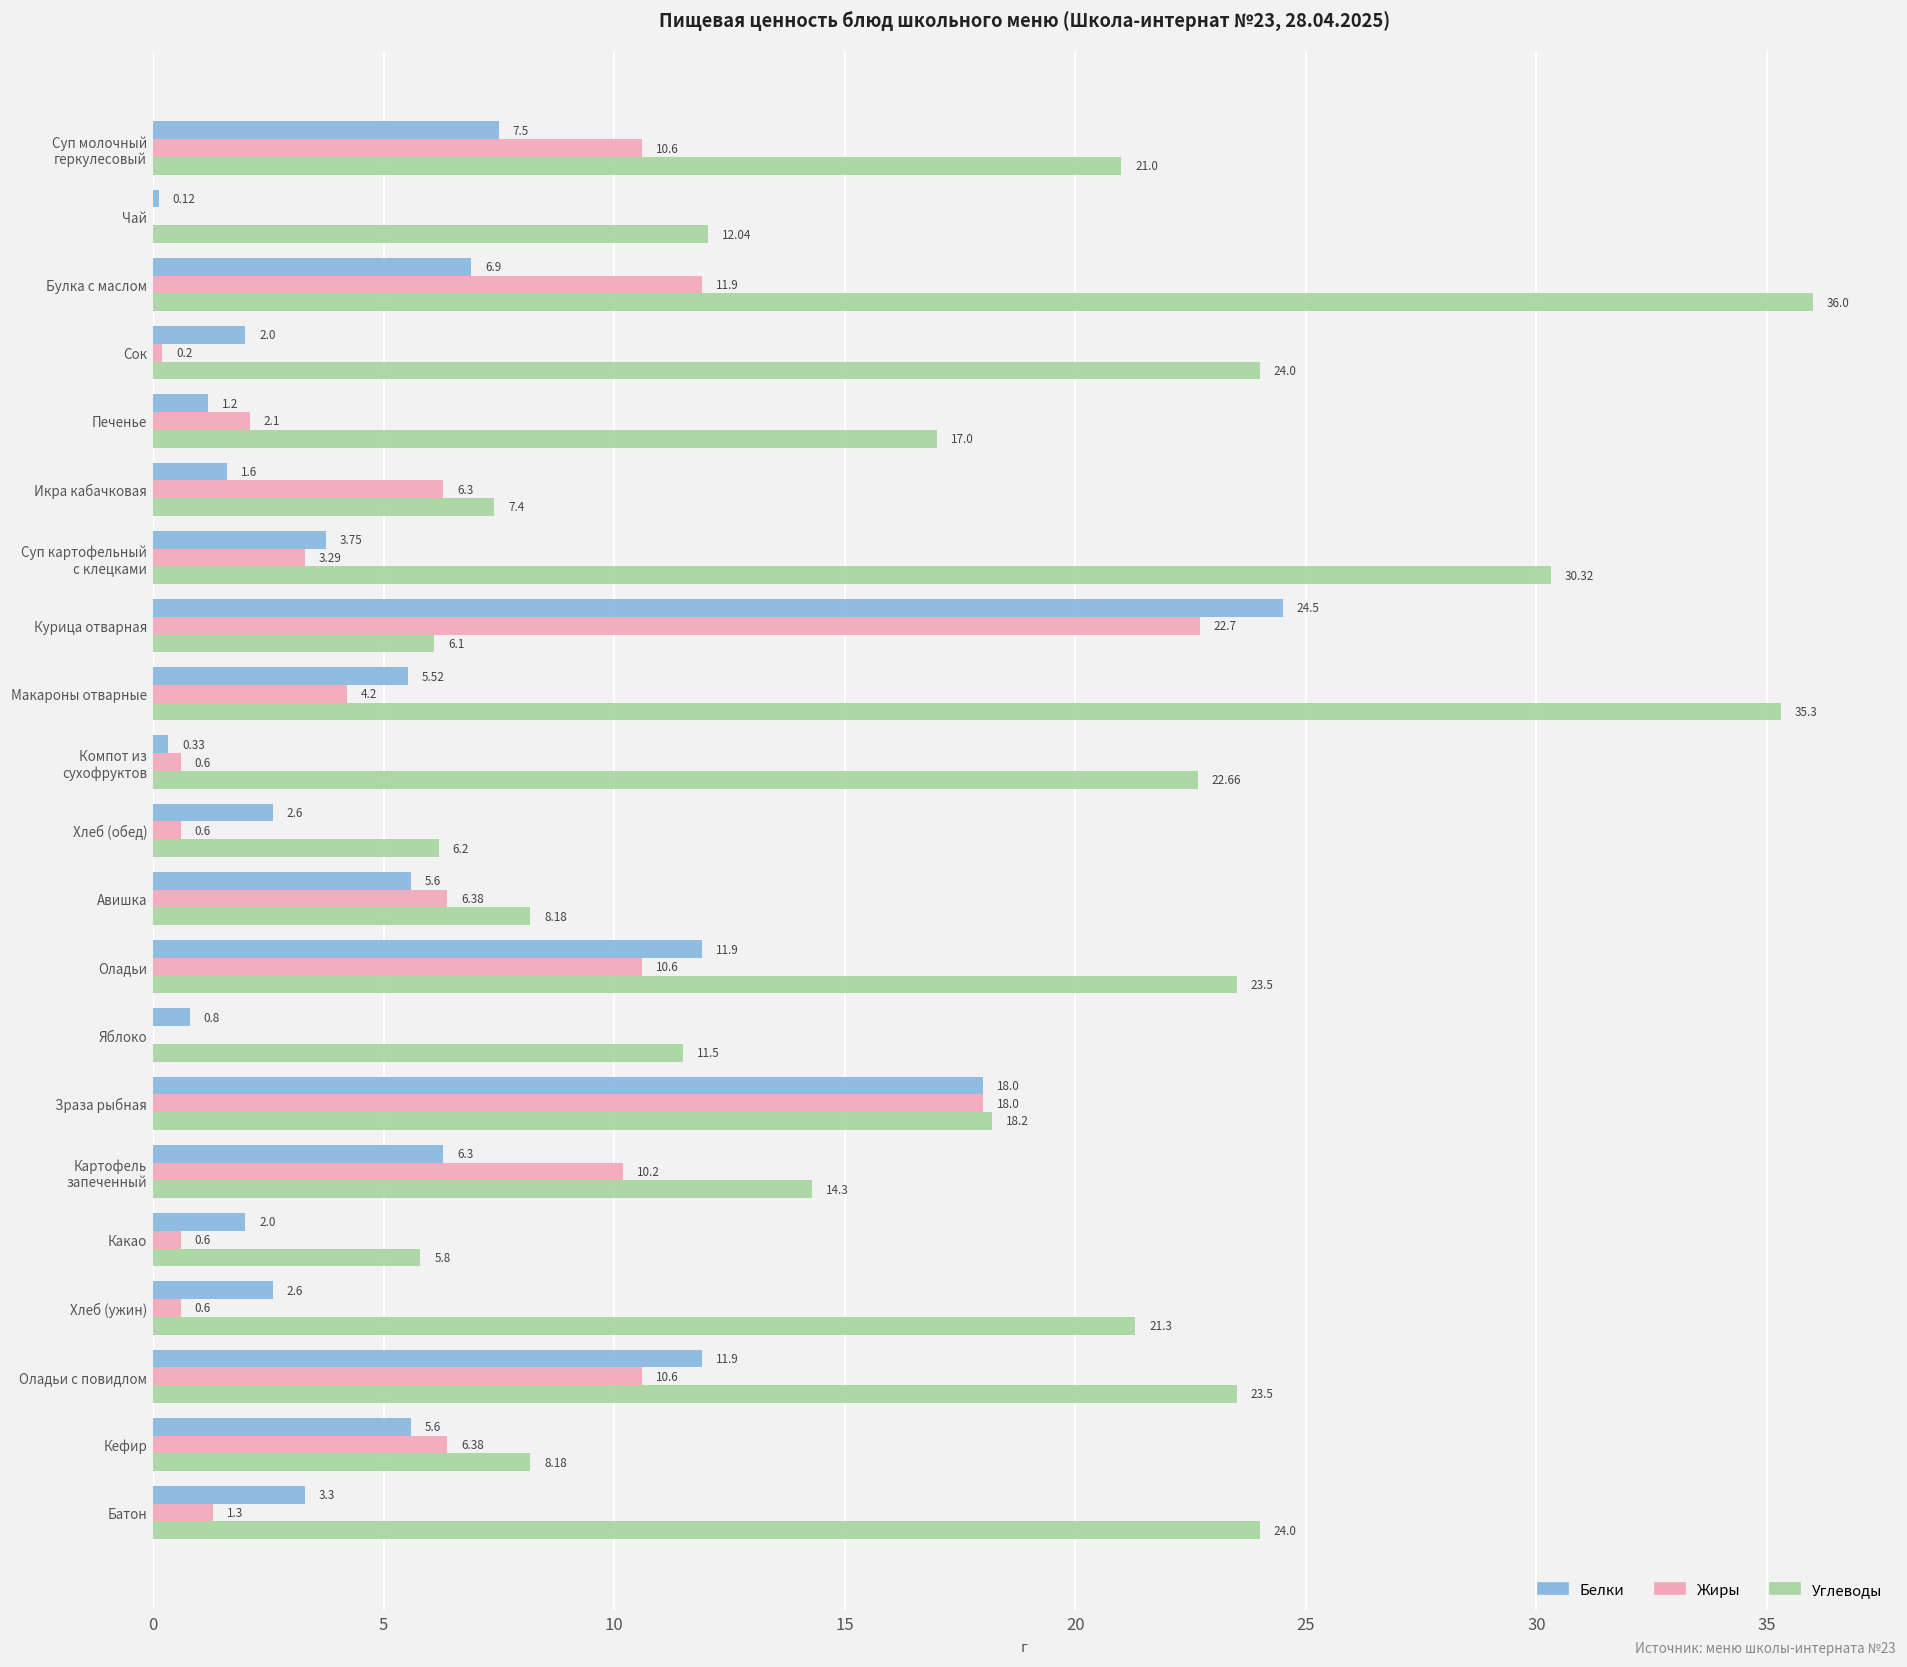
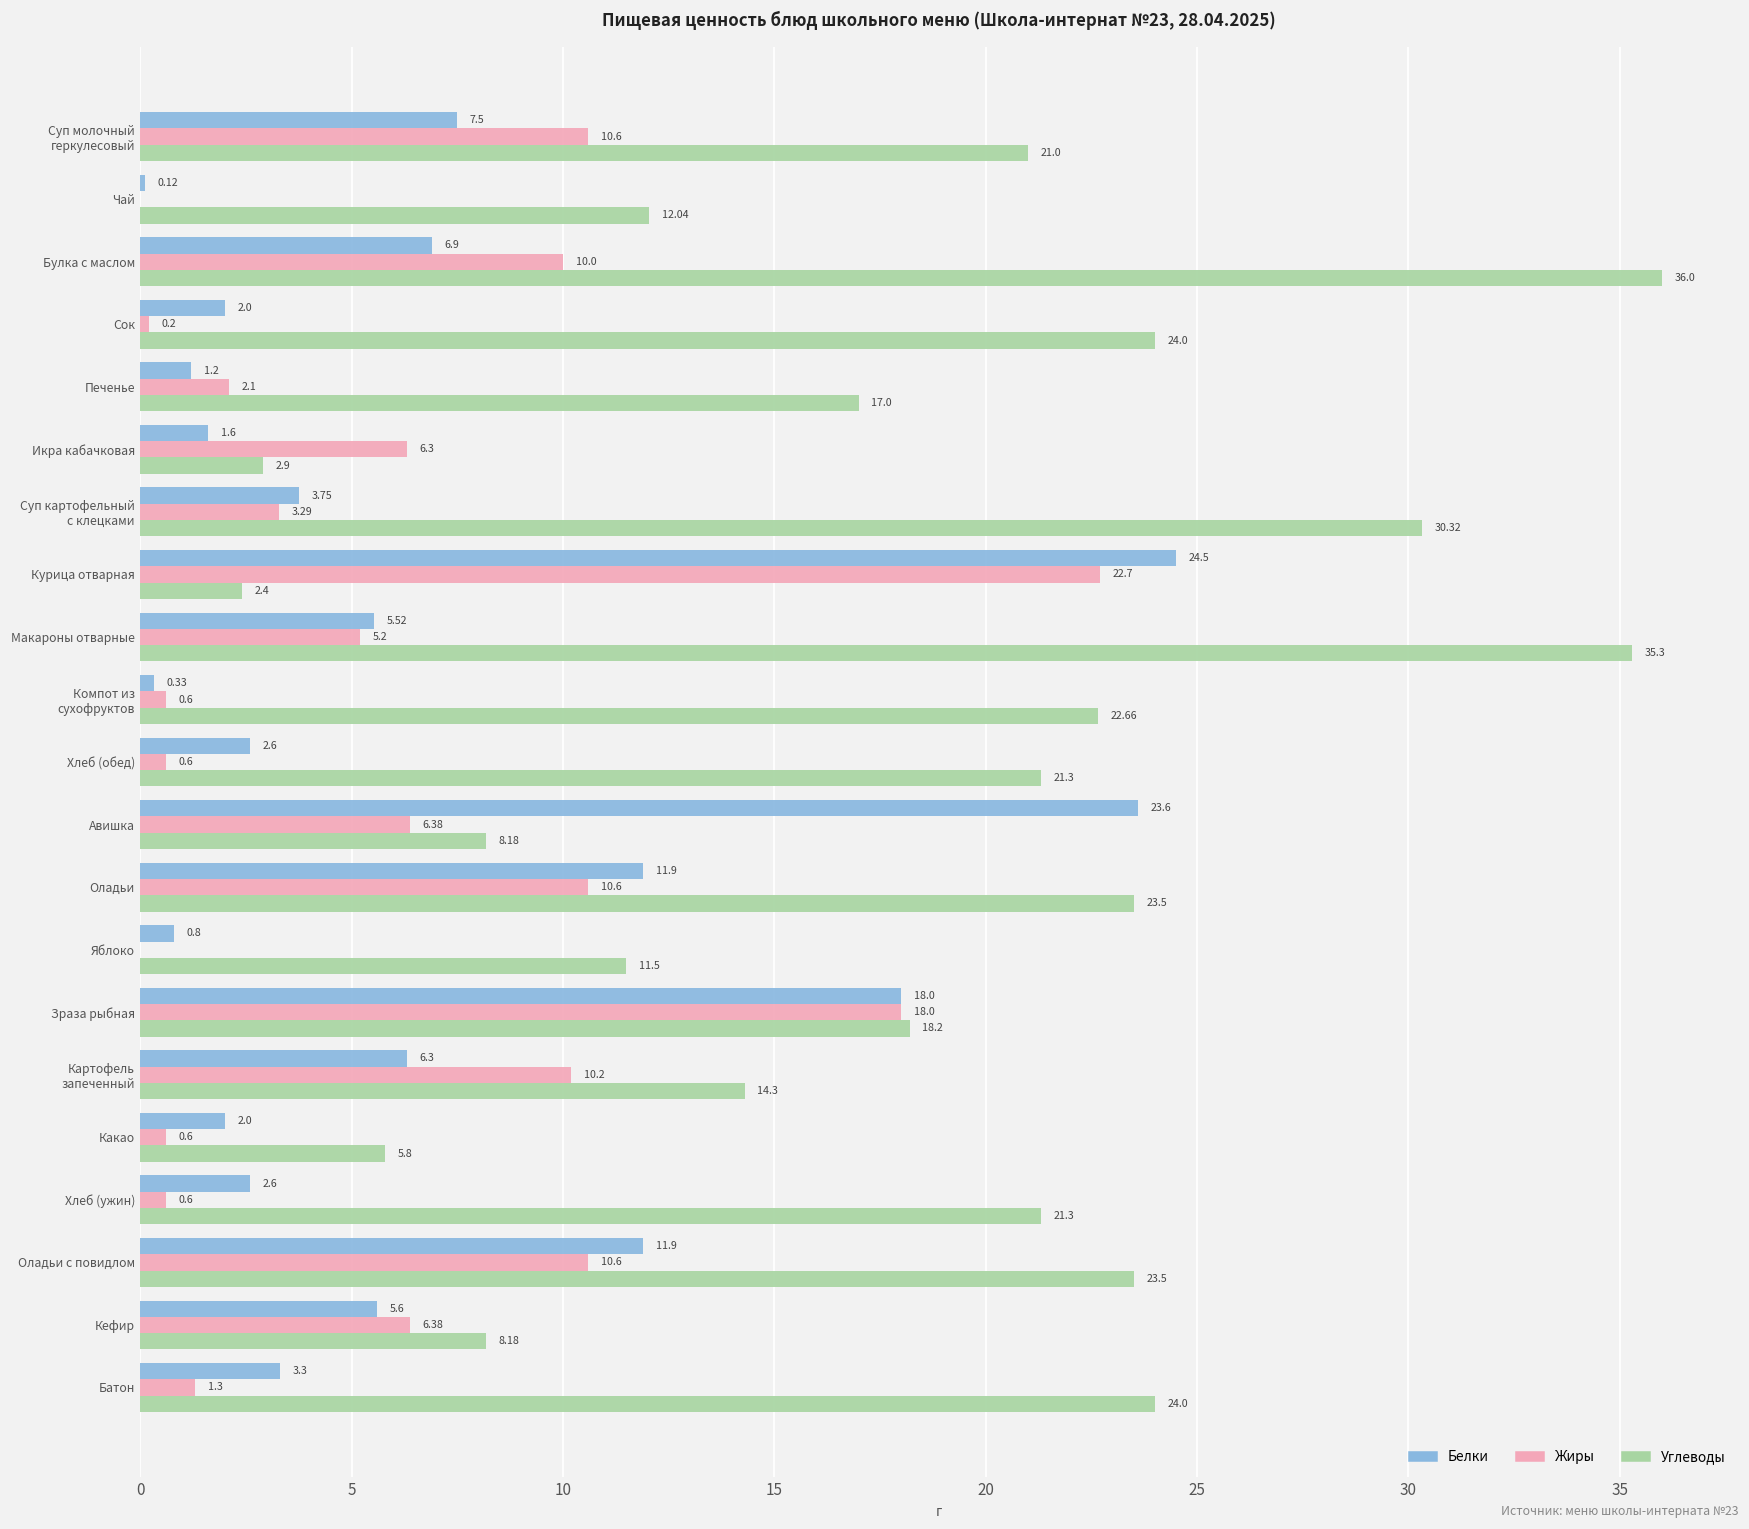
  {
    "Белки": {
      "Суп молочный геркулесовый": 7.5,
      "Чай": 0.12,
      "Булка с маслом": 6.9,
      "Сок": 2.0,
      "Печенье": 1.2,
      "Икра кабачковая": 1.6,
      "Суп картофельный с клецками": 3.75,
      "Курица отварная": 24.5,
      "Макароны отварные": 5.52,
      "Компот из сухофруктов": 0.33,
      "Хлеб (обед)": 2.6,
-     "Авишка": 5.6,
+     "Авишка": 23.6,
      "Оладьи": 11.9,
      "Яблоко": 0.8,
      "Зраза рыбная": 18.0,
      "Картофель запеченный": 6.3,
      "Какао": 2.0,
      "Хлеб (ужин)": 2.6,
      "Оладьи с повидлом": 11.9,
      "Кефир": 5.6,
      "Батон": 3.3
    },
    "Жиры": {
      "Суп молочный геркулесовый": 10.6,
-     "Булка с маслом": 11.9,
+     "Булка с маслом": 10.0,
      "Сок": 0.2,
      "Печенье": 2.1,
      "Икра кабачковая": 6.3,
      "Суп картофельный с клецками": 3.29,
      "Курица отварная": 22.7,
-     "Макароны отварные": 4.2,
+     "Макароны отварные": 5.2,
      "Компот из сухофруктов": 0.6,
      "Хлеб (обед)": 0.6,
      "Авишка": 6.38,
      "Оладьи": 10.6,
      "Зраза рыбная": 18.0,
      "Картофель запеченный": 10.2,
      "Какао": 0.6,
      "Хлеб (ужин)": 0.6,
      "Оладьи с повидлом": 10.6,
      "Кефир": 6.38,
      "Батон": 1.3
    },
    "Углеводы": {
      "Суп молочный геркулесовый": 21.0,
      "Чай": 12.04,
      "Булка с маслом": 36.0,
      "Сок": 24.0,
      "Печенье": 17.0,
-     "Икра кабачковая": 7.4,
+     "Икра кабачковая": 2.9,
      "Суп картофельный с клецками": 30.32,
-     "Курица отварная": 6.1,
+     "Курица отварная": 2.4,
      "Макароны отварные": 35.3,
      "Компот из сухофруктов": 22.66,
-     "Хлеб (обед)": 6.2,
+     "Хлеб (обед)": 21.3,
      "Авишка": 8.18,
      "Оладьи": 23.5,
      "Яблоко": 11.5,
      "Зраза рыбная": 18.2,
      "Картофель запеченный": 14.3,
      "Какао": 5.8,
      "Хлеб (ужин)": 21.3,
      "Оладьи с повидлом": 23.5,
      "Кефир": 8.18,
      "Батон": 24.0
    }
  }
